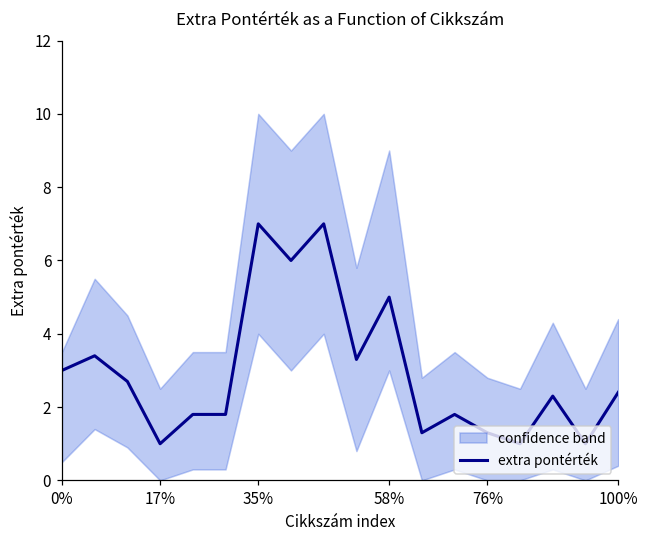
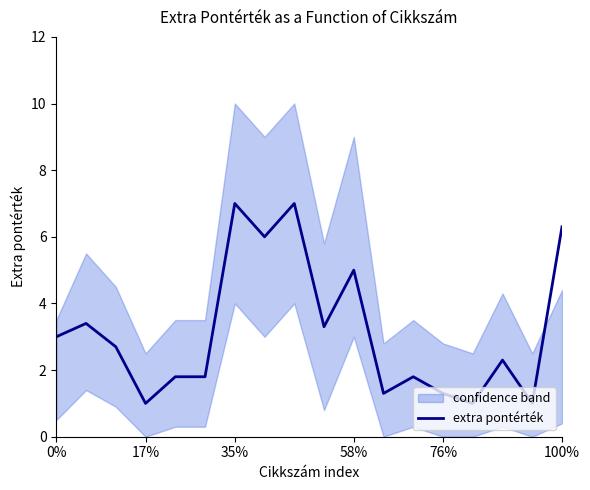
  {
    "extra pontérték": {
      "0%": 3.0,
      "17%": 1.0,
      "35%": 7.0,
      "58%": 5.0,
-     "100%": 2.4
+     "100%": 6.3
    }
  }
